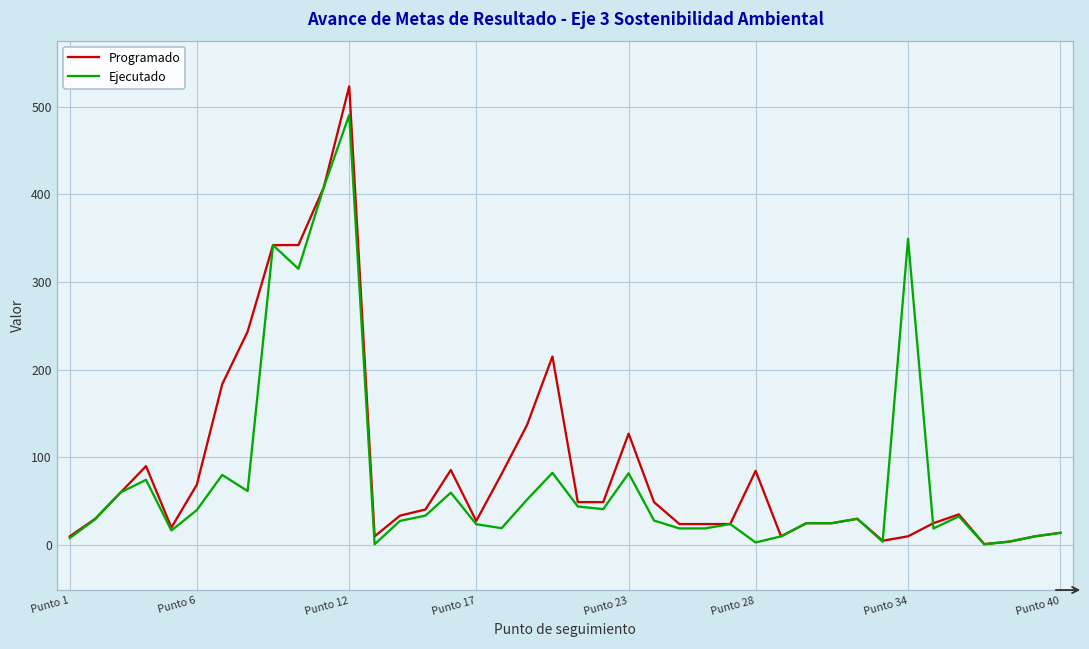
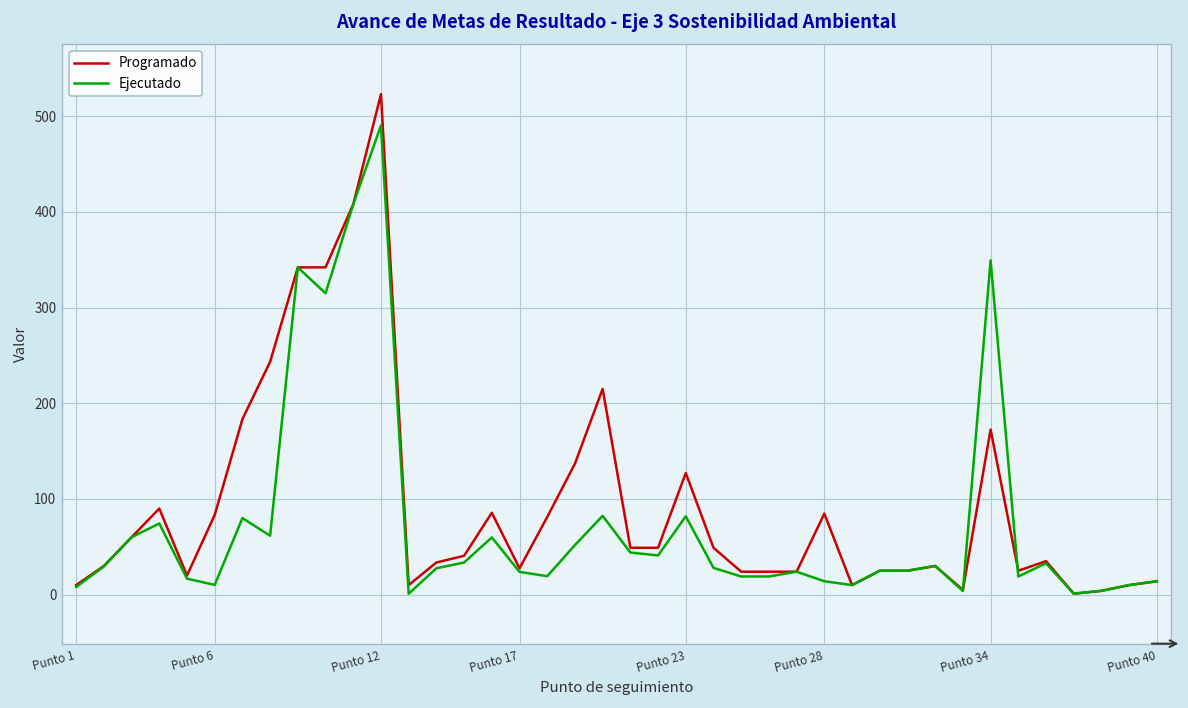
  {
    "Programado": {
-     "Punto 6": 70,
+     "Punto 6": 80,
      "Punto 12": 520,
      "Punto 17": 30,
      "Punto 23": 130,
      "Punto 28": 80,
-     "Punto 34": 10
+     "Punto 34": 170
    },
    "Ejecutado": {
-     "Punto 6": 40,
+     "Punto 6": 10,
      "Punto 12": 490,
      "Punto 17": 20,
      "Punto 23": 80,
-     "Punto 28": 0,
+     "Punto 28": 10,
      "Punto 34": 350
    }
  }
